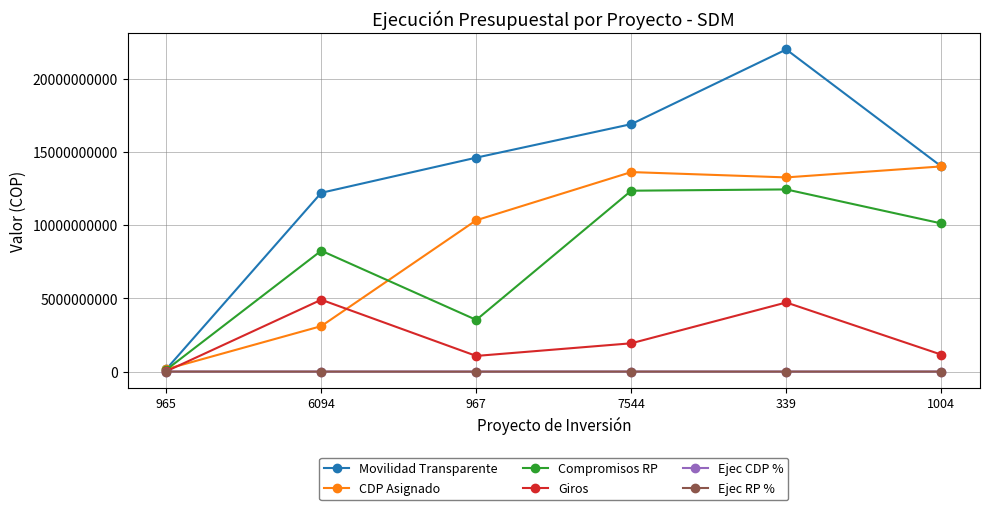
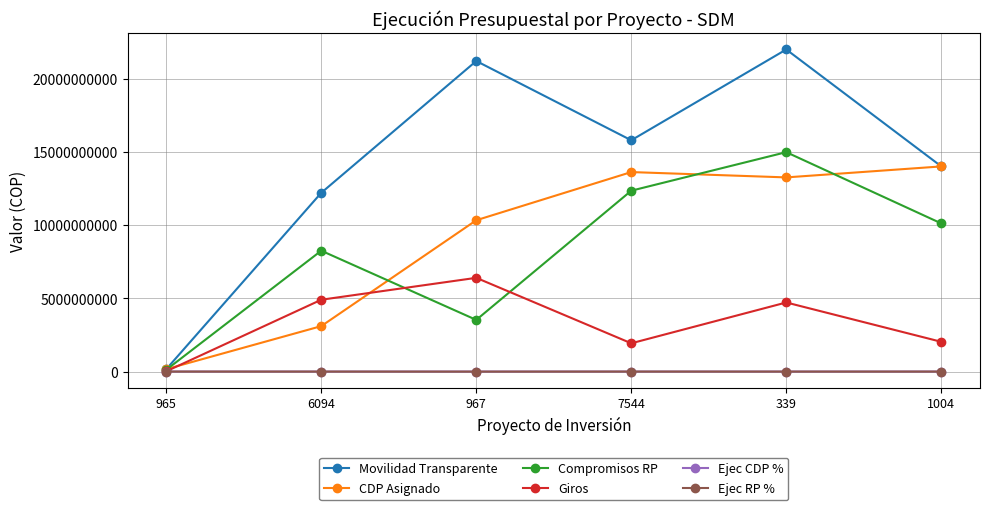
  {
    "Movilidad Transparente": {
      "6094": 12200000000,
-     "967": 14600000000,
-     "7544": 16900000000,
+     "967": 21200000000,
+     "7544": 15800000000,
      "339": 22000000000
    },
    "CDP Asignado": {
      "6094": 3100000000,
      "967": 10300000000,
      "7544": 13600000000,
      "339": 13300000000
    },
    "Compromisos RP": {
      "6094": 8300000000,
      "967": 3500000000,
      "7544": 12400000000,
-     "339": 12400000000,
+     "339": 15000000000,
      "1004": 10100000000
    },
    "Giros": {
      "6094": 4900000000,
-     "967": 1100000000,
+     "967": 6400000000,
      "7544": 1900000000,
      "339": 4700000000,
-     "1004": 1200000000
+     "1004": 2000000000
    },
    "Ejec RP %": {
      "6094": 0,
      "967": 0,
      "7544": 0,
      "339": 0,
      "1004": 0
    }
  }
